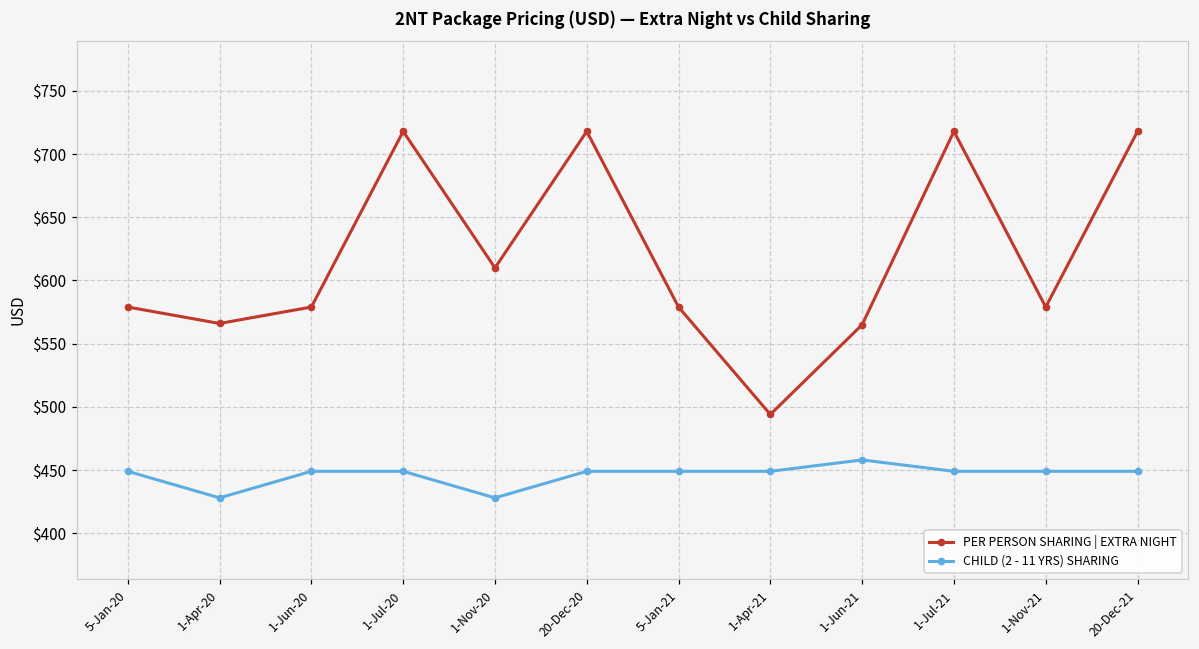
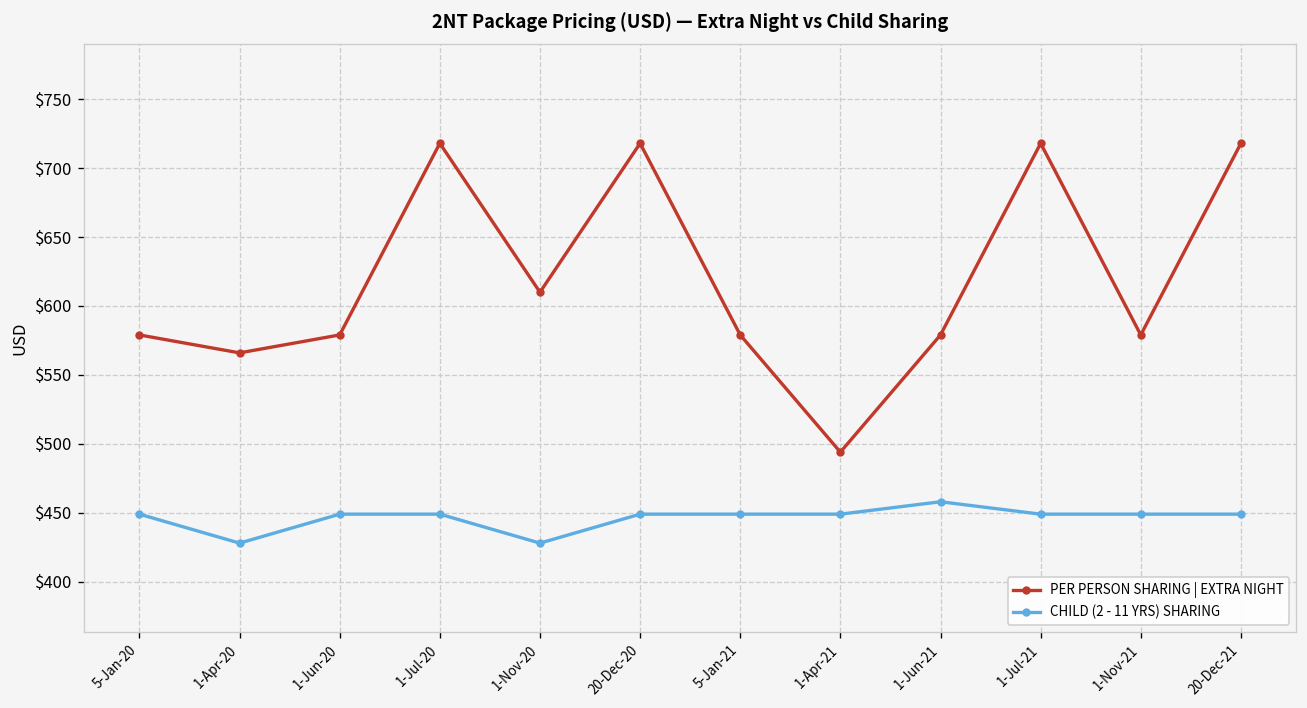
  {
    "PER PERSON SHARING | EXTRA NIGHT": {
      "5-Jan-20": "$579",
      "1-Apr-20": "$566",
      "1-Jun-20": "$579",
      "1-Jul-20": "$718",
      "1-Nov-20": "$610",
      "20-Dec-20": "$718",
      "5-Jan-21": "$579",
      "1-Apr-21": "$494",
-     "1-Jun-21": "$565",
+     "1-Jun-21": "$579",
      "1-Jul-21": "$718",
      "1-Nov-21": "$579",
      "20-Dec-21": "$718"
    },
    "CHILD (2 - 11 YRS) SHARING": {
      "5-Jan-20": "$449",
      "1-Apr-20": "$428",
      "1-Jun-20": "$449",
      "1-Jul-20": "$449",
      "1-Nov-20": "$428",
      "20-Dec-20": "$449",
      "5-Jan-21": "$449",
      "1-Apr-21": "$449",
      "1-Jun-21": "$458",
      "1-Jul-21": "$449",
      "1-Nov-21": "$449",
      "20-Dec-21": "$449"
    }
  }
